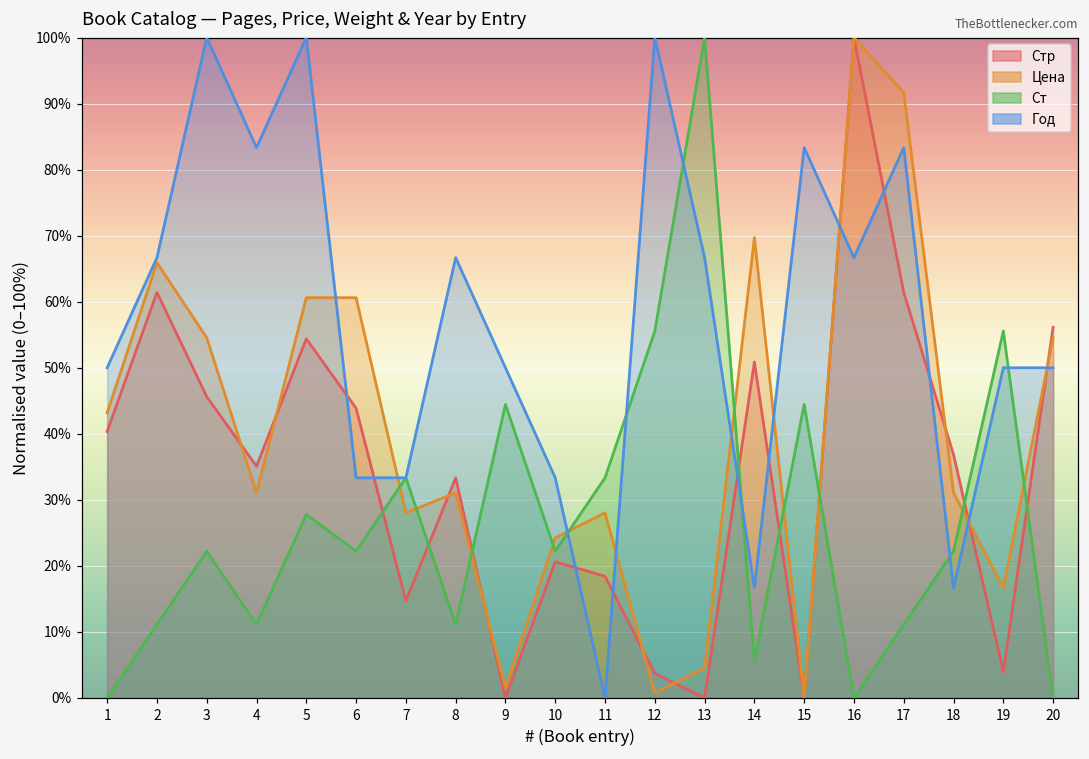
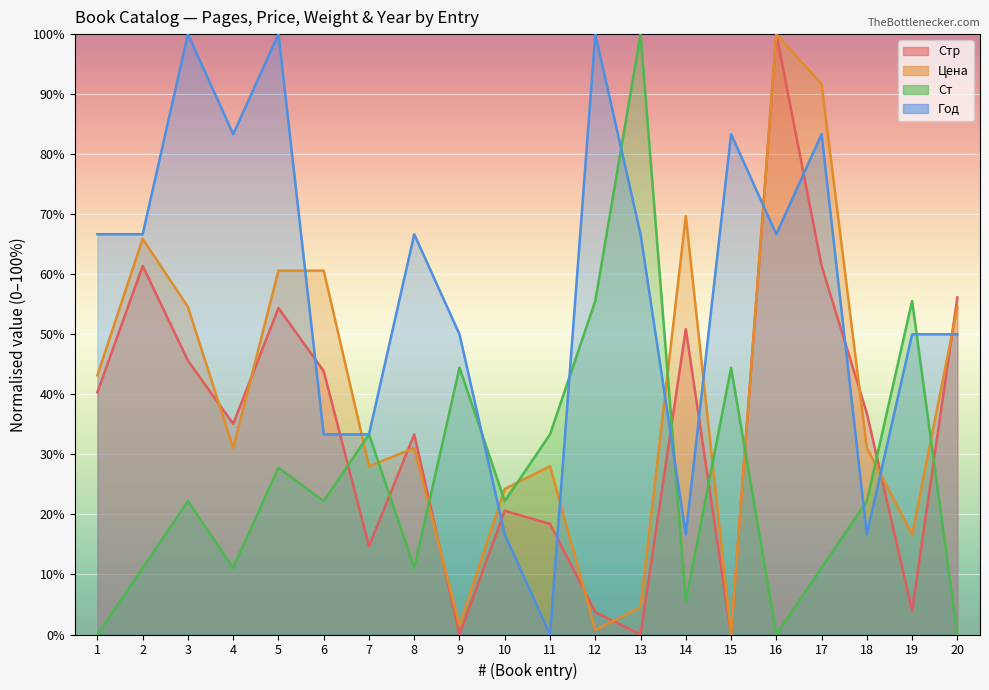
  {
    "Ст": {
      "1": "0%",
      "2": "11%",
      "3": "22%",
      "4": "11%",
      "5": "28%",
      "6": "22%",
      "8": "11%",
      "9": "44%",
      "10": "22%",
      "11": "33%",
      "12": "56%",
      "13": "100%",
      "14": "6%",
      "15": "44%",
      "16": "0%",
      "17": "11%",
      "18": "22%",
      "19": "56%",
      "20": "0%"
    },
    "Год": {
-     "1": "50%",
+     "1": "67%",
      "2": "67%",
      "3": "100%",
      "4": "83%",
      "5": "100%",
      "6": "33%",
      "8": "67%",
      "9": "50%",
-     "10": "33%",
+     "10": "17%",
      "11": "0%",
      "12": "100%",
      "13": "67%",
      "14": "17%",
      "15": "83%",
      "16": "67%",
      "17": "83%",
      "18": "17%",
      "19": "50%",
      "20": "50%"
    }
  }
